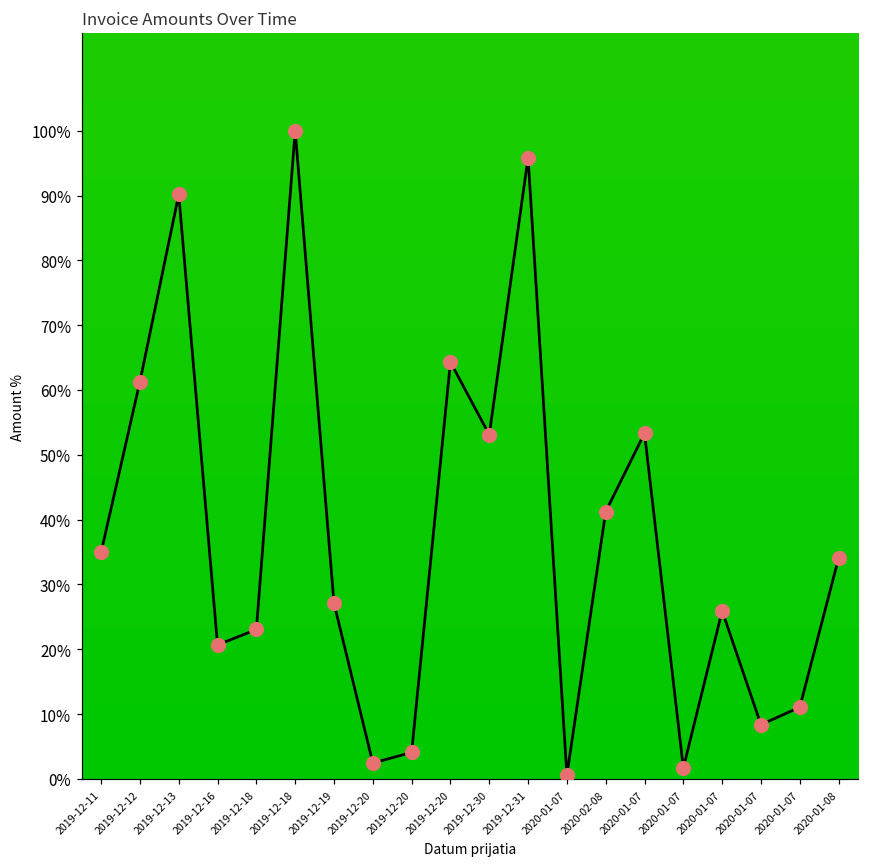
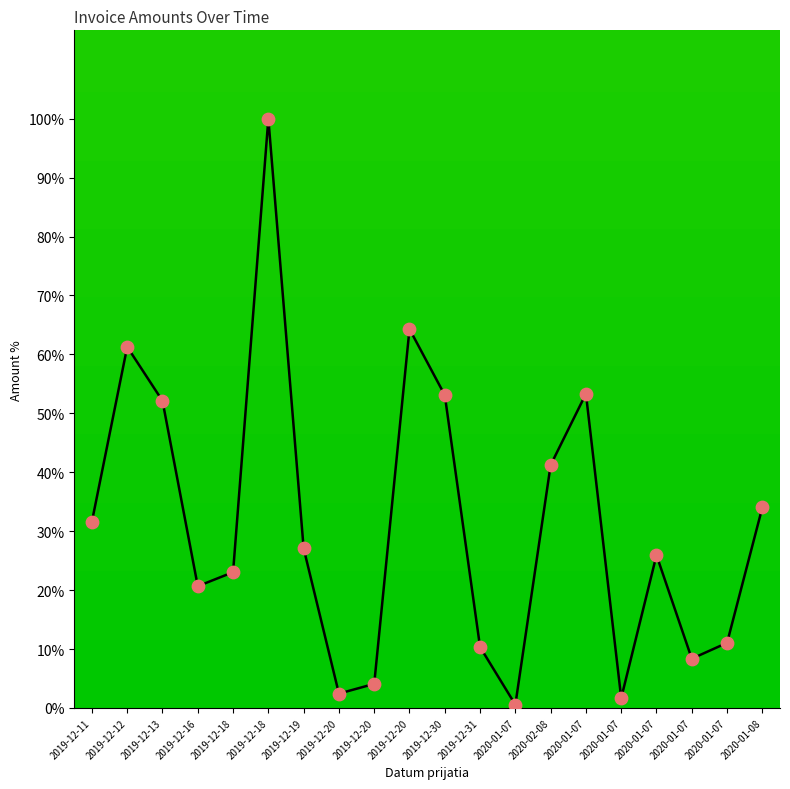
  {
-   "2019-12-11": "35%",
+   "2019-12-11": "32%",
    "2019-12-12": "61%",
-   "2019-12-13": "90%",
+   "2019-12-13": "52%",
    "2019-12-16": "21%",
    "2019-12-19": "27%",
    "2019-12-30": "53%",
-   "2019-12-31": "96%",
+   "2019-12-31": "10%",
    "2020-02-08": "41%",
    "2020-01-08": "34%"
  }
